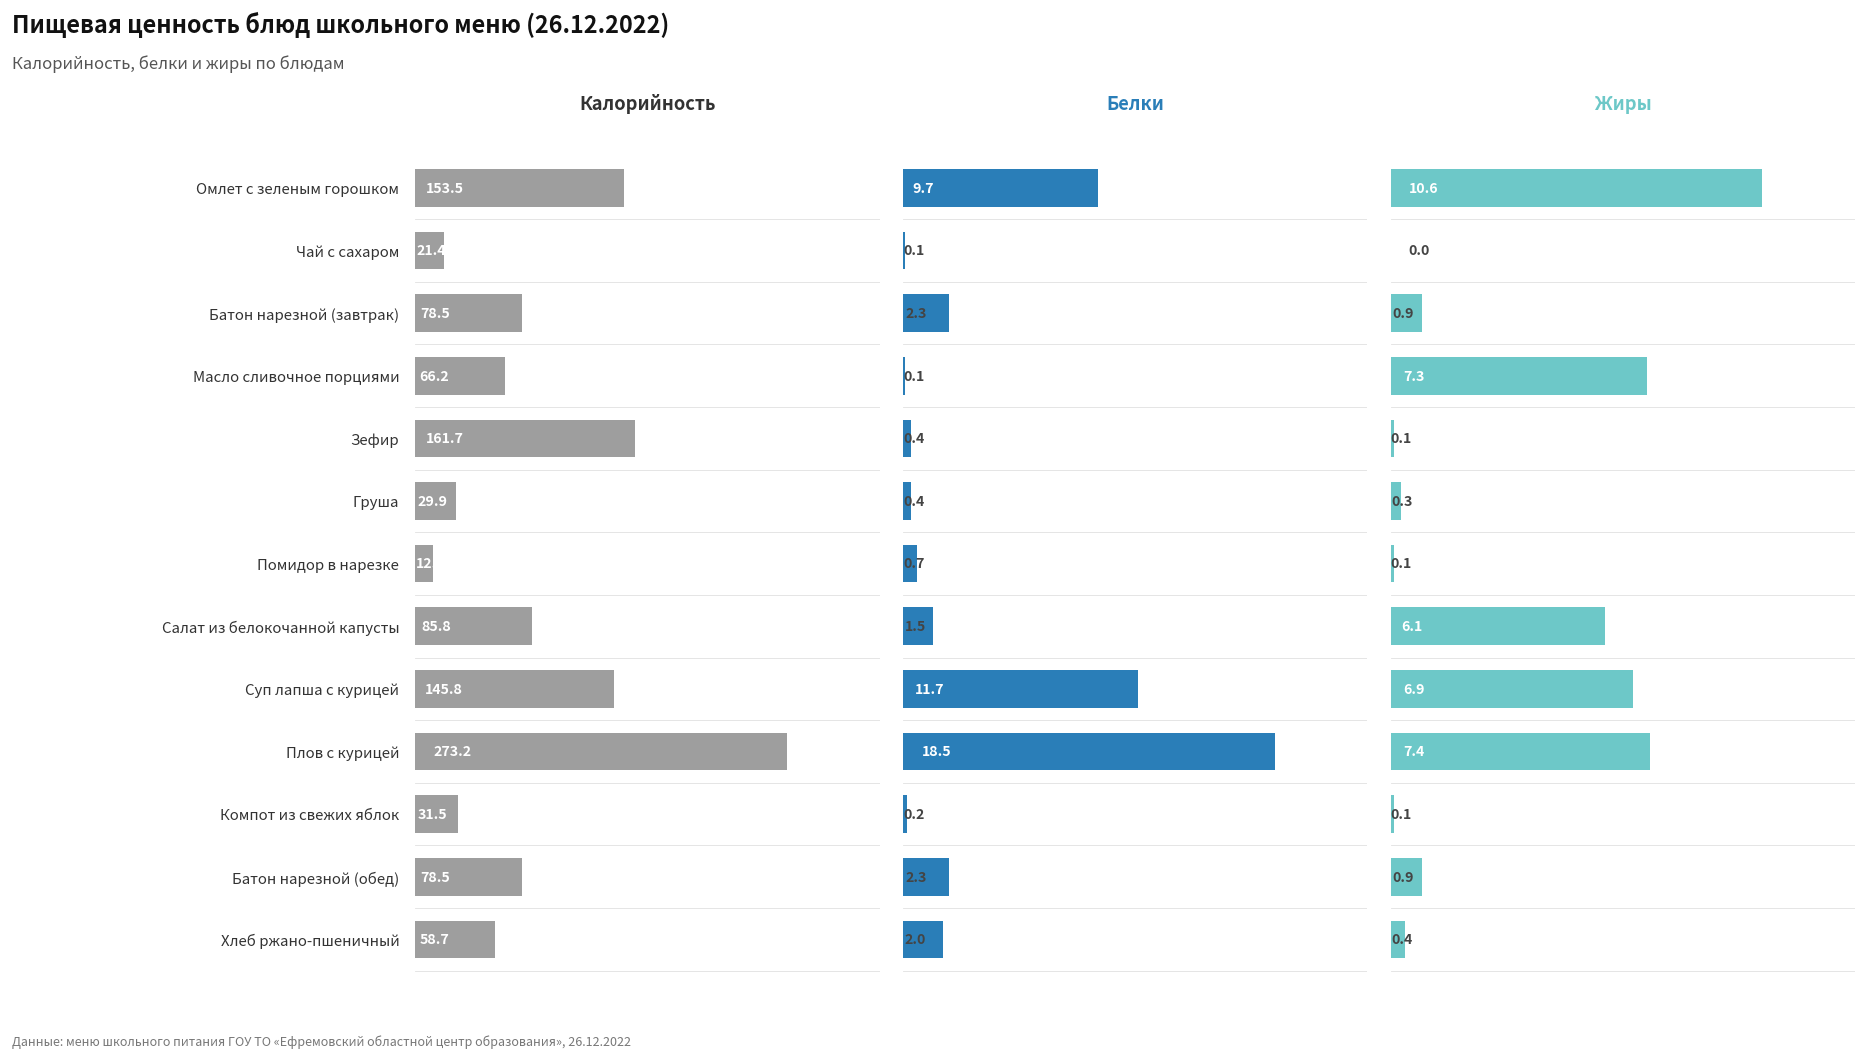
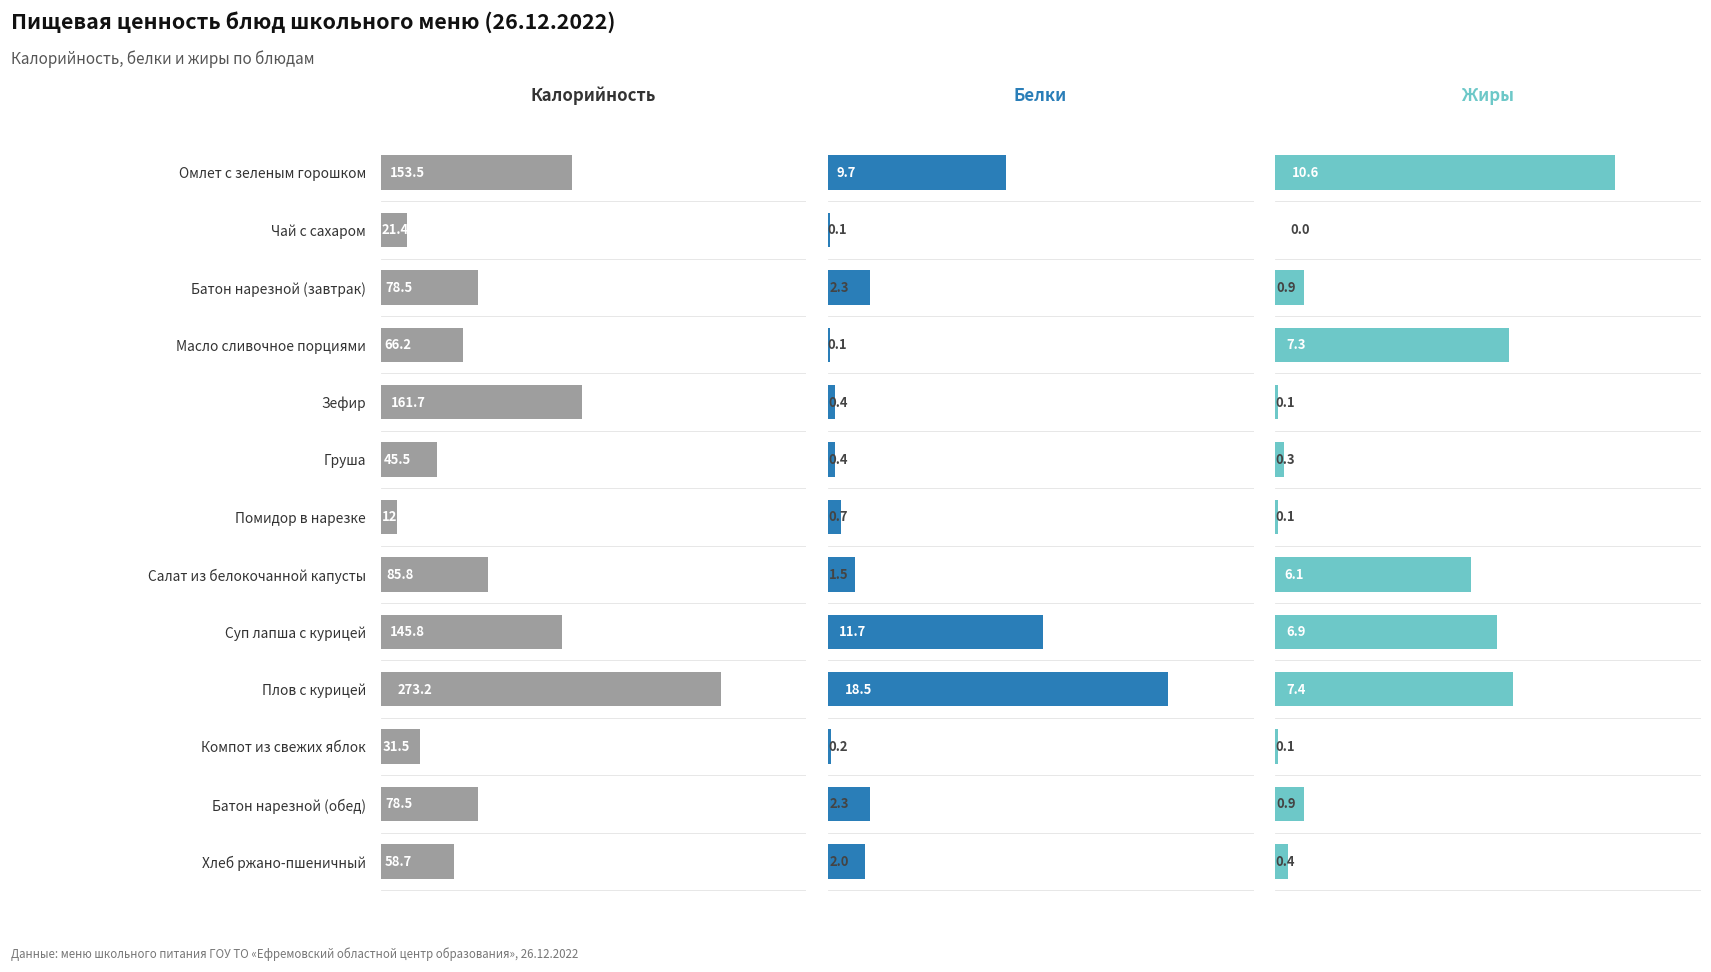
  {
    "Калорийность": {
      "Омлет с зеленым горошком": 153.5,
      "Чай с сахаром": 21.4,
      "Батон нарезной (завтрак)": 78.5,
      "Масло сливочное порциями": 66.2,
      "Зефир": 161.7,
-     "Груша": 29.9,
+     "Груша": 45.5,
      "Салат из белокочанной капусты": 85.8,
      "Суп лапша с курицей": 145.8,
      "Плов с курицей": 273.2,
      "Компот из свежих яблок": 31.5,
      "Батон нарезной (обед)": 78.5,
      "Хлеб ржано-пшеничный": 58.7
    }
  }
